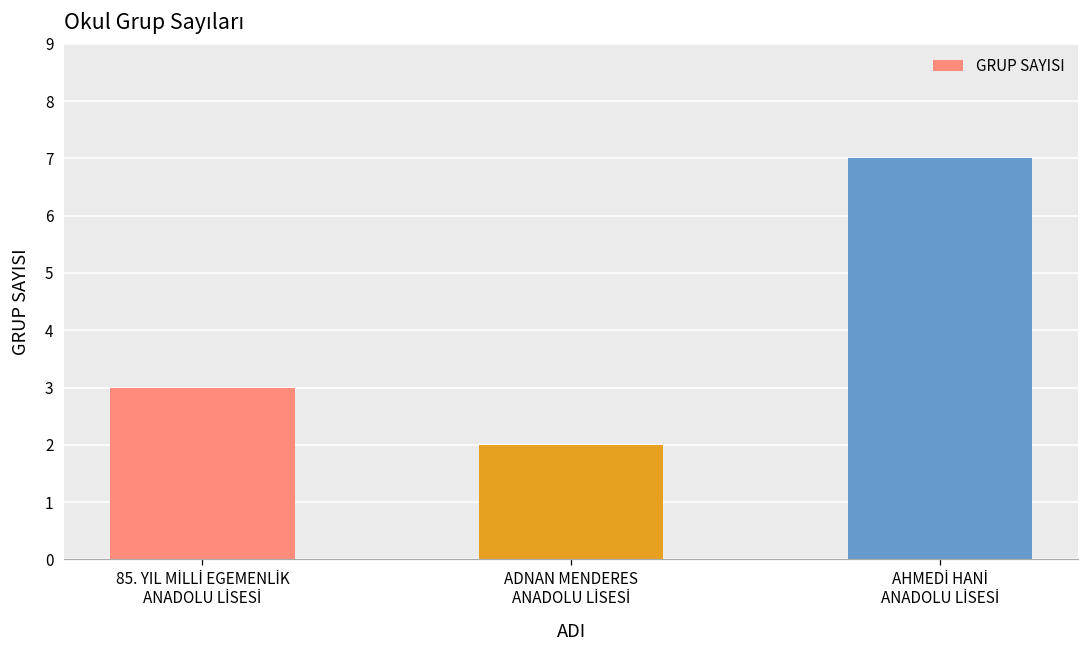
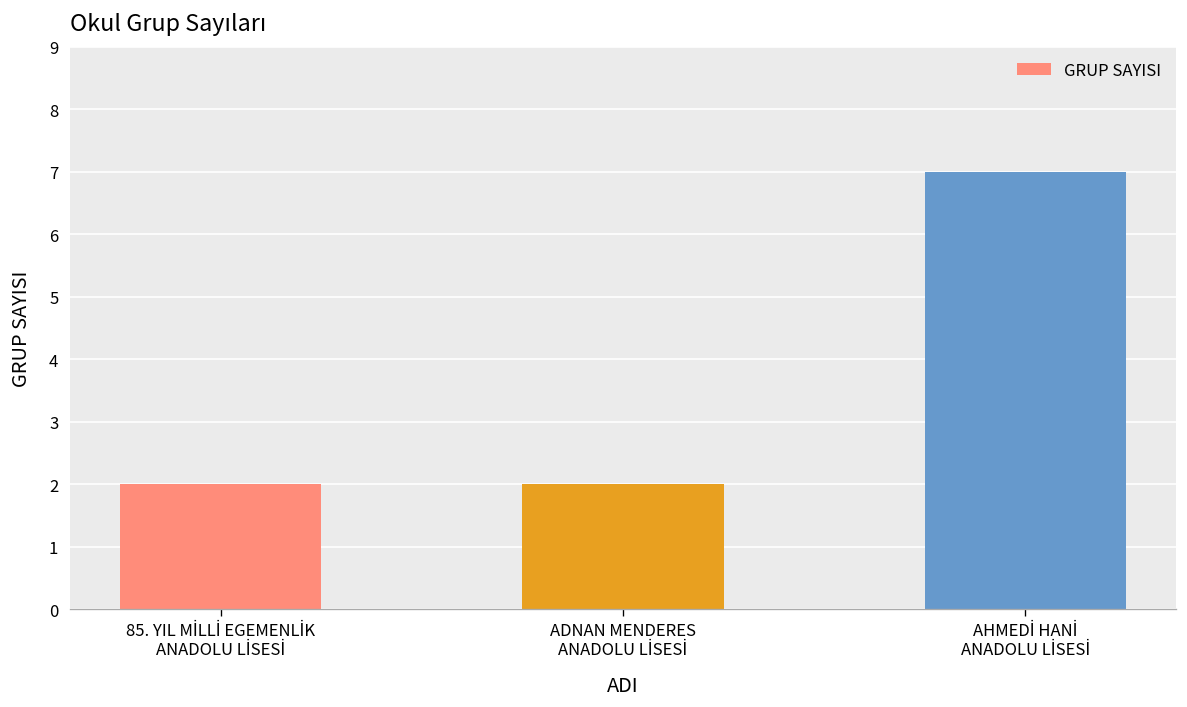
  {
-   "85. YIL MİLLİ EGEMENLİK ANADOLU LİSESİ": 3,
+   "85. YIL MİLLİ EGEMENLİK ANADOLU LİSESİ": 2,
    "ADNAN MENDERES ANADOLU LİSESİ": 2,
    "AHMEDİ HANİ ANADOLU LİSESİ": 7
  }
